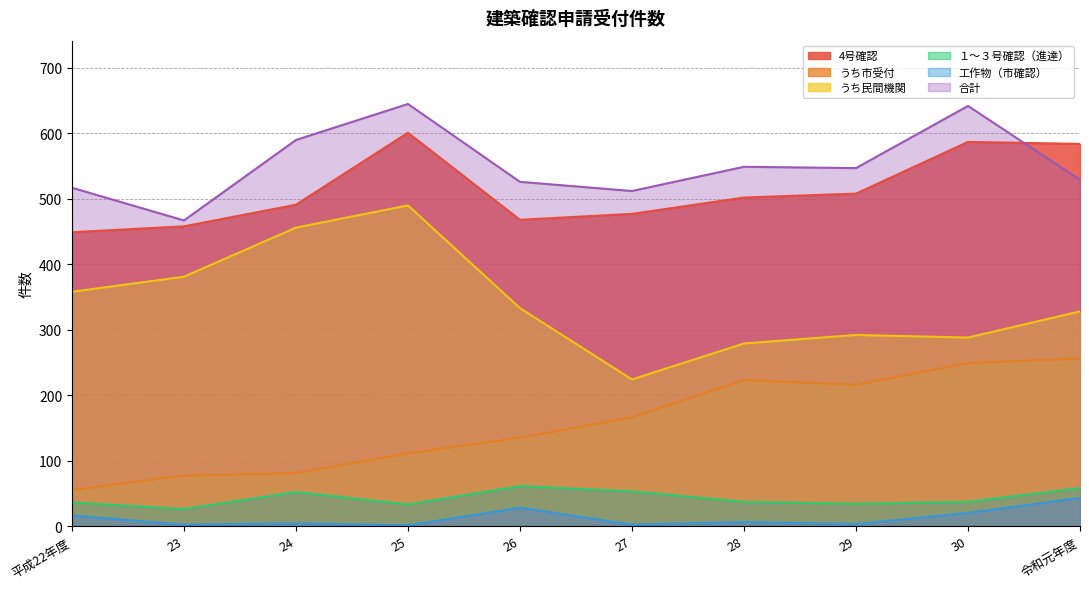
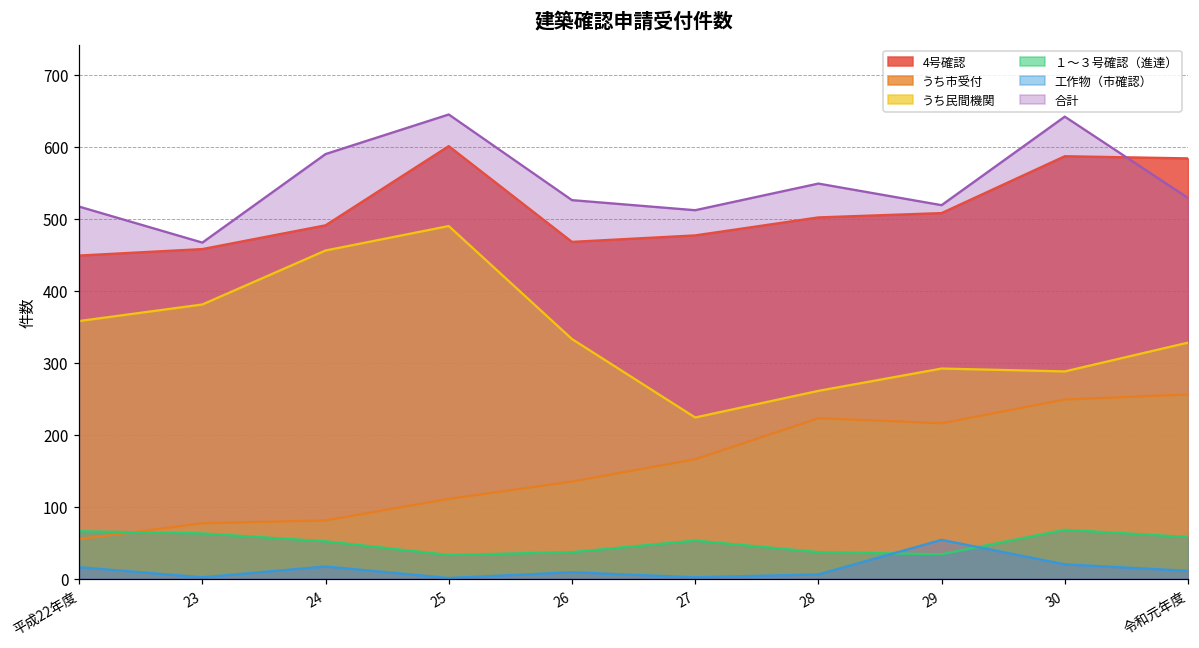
  {
    "うち民間機関": {
      "平成22年度": 360,
      "23": 380,
      "24": 460,
      "25": 490,
      "26": 330,
      "27": 220,
-     "28": 280,
+     "28": 260,
      "29": 290,
      "30": 290,
      "令和元年度": 330
    },
    "１～３号確認（進達）": {
-     "平成22年度": 40,
-     "23": 30,
+     "平成22年度": 70,
+     "23": 60,
      "24": 50,
      "25": 30,
-     "26": 60,
+     "26": 40,
      "27": 50,
      "28": 40,
      "29": 30,
-     "30": 40,
+     "30": 70,
      "令和元年度": 60
    },
    "工作物（市確認）": {
      "平成22年度": 20,
      "23": 0,
-     "24": 0,
+     "24": 20,
      "25": 0,
-     "26": 30,
+     "26": 10,
      "27": 0,
      "28": 10,
-     "29": 0,
+     "29": 50,
      "30": 20,
-     "令和元年度": 40
+     "令和元年度": 10
    },
    "合計": {
      "平成22年度": 520,
      "23": 470,
      "24": 590,
      "25": 650,
      "26": 530,
      "27": 510,
      "28": 550,
-     "29": 550,
+     "29": 520,
      "30": 640,
      "令和元年度": 530
    }
  }
